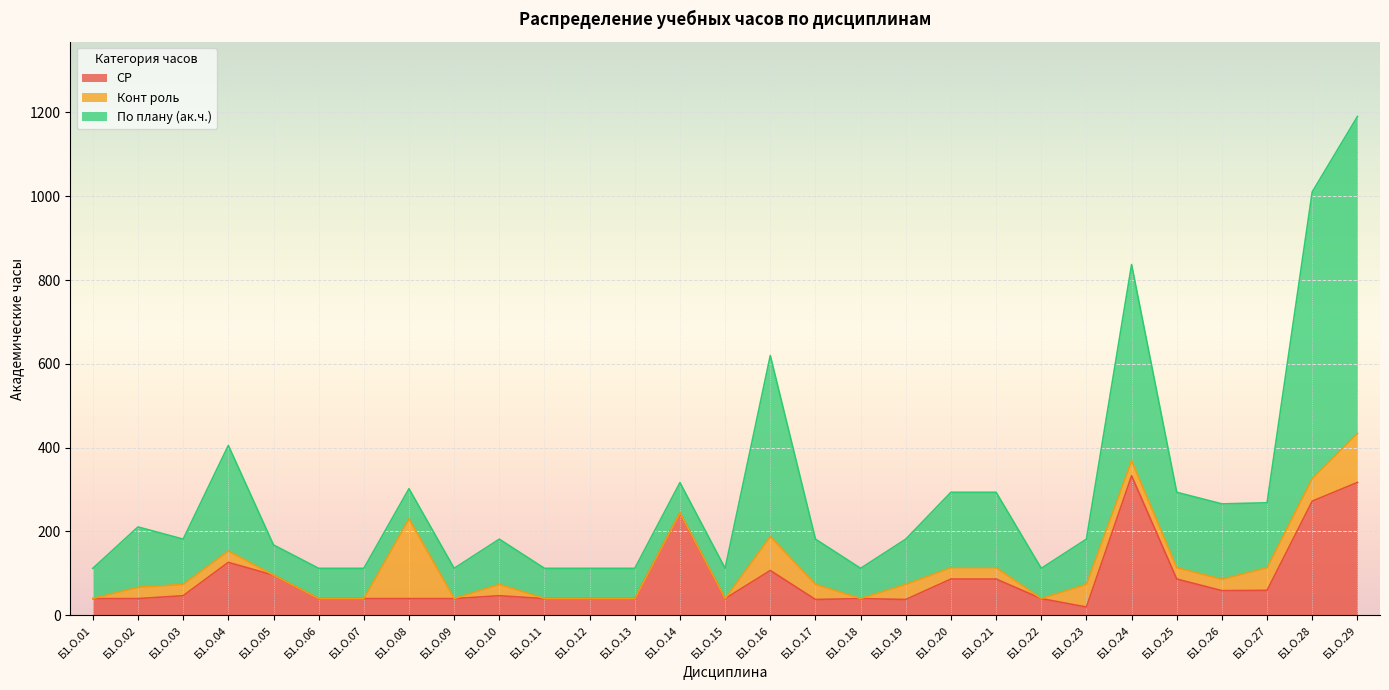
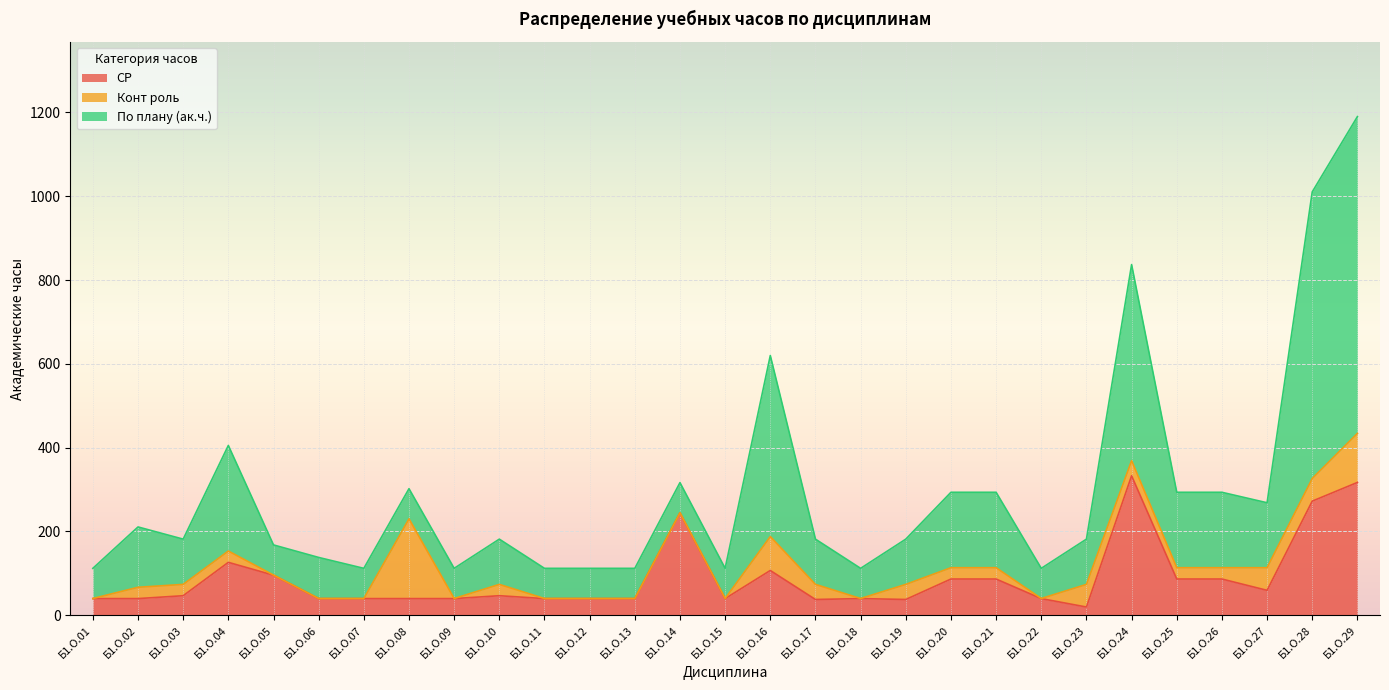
  {
    "СР": {
      "Б1.О.02": 40,
      "Б1.О.03": 50,
      "Б1.О.04": 130,
      "Б1.О.08": 40,
      "Б1.О.10": 50,
      "Б1.О.16": 110,
      "Б1.О.17": 40,
      "Б1.О.19": 40,
      "Б1.О.20": 90,
      "Б1.О.21": 90,
      "Б1.О.23": 20,
      "Б1.О.24": 330,
      "Б1.О.25": 90,
-     "Б1.О.26": 60,
+     "Б1.О.26": 90,
      "Б1.О.27": 60,
      "Б1.О.28": 270,
      "Б1.О.29": 320
    },
    "Конт роль": {
      "Б1.О.02": 30,
      "Б1.О.03": 30,
      "Б1.О.04": 30,
      "Б1.О.08": 190,
      "Б1.О.10": 30,
      "Б1.О.16": 80,
      "Б1.О.17": 40,
      "Б1.О.19": 40,
      "Б1.О.20": 30,
      "Б1.О.21": 30,
      "Б1.О.23": 50,
      "Б1.О.24": 40,
      "Б1.О.25": 30,
      "Б1.О.26": 30,
      "Б1.О.27": 50,
      "Б1.О.28": 50,
      "Б1.О.29": 120
    },
    "По плану (ак.ч.)": {
      "Б1.О.01": 70,
      "Б1.О.02": 140,
      "Б1.О.03": 110,
      "Б1.О.04": 250,
      "Б1.О.05": 70,
-     "Б1.О.06": 70,
+     "Б1.О.06": 100,
      "Б1.О.07": 70,
      "Б1.О.08": 70,
      "Б1.О.09": 70,
      "Б1.О.10": 110,
      "Б1.О.11": 70,
      "Б1.О.12": 70,
      "Б1.О.13": 70,
      "Б1.О.14": 70,
      "Б1.О.15": 70,
      "Б1.О.16": 430,
      "Б1.О.17": 110,
      "Б1.О.18": 70,
      "Б1.О.19": 110,
      "Б1.О.20": 180,
      "Б1.О.21": 180,
      "Б1.О.22": 70,
      "Б1.О.23": 110,
      "Б1.О.24": 470,
      "Б1.О.25": 180,
      "Б1.О.26": 180,
      "Б1.О.27": 160,
      "Б1.О.28": 680,
      "Б1.О.29": 760
    }
  }
